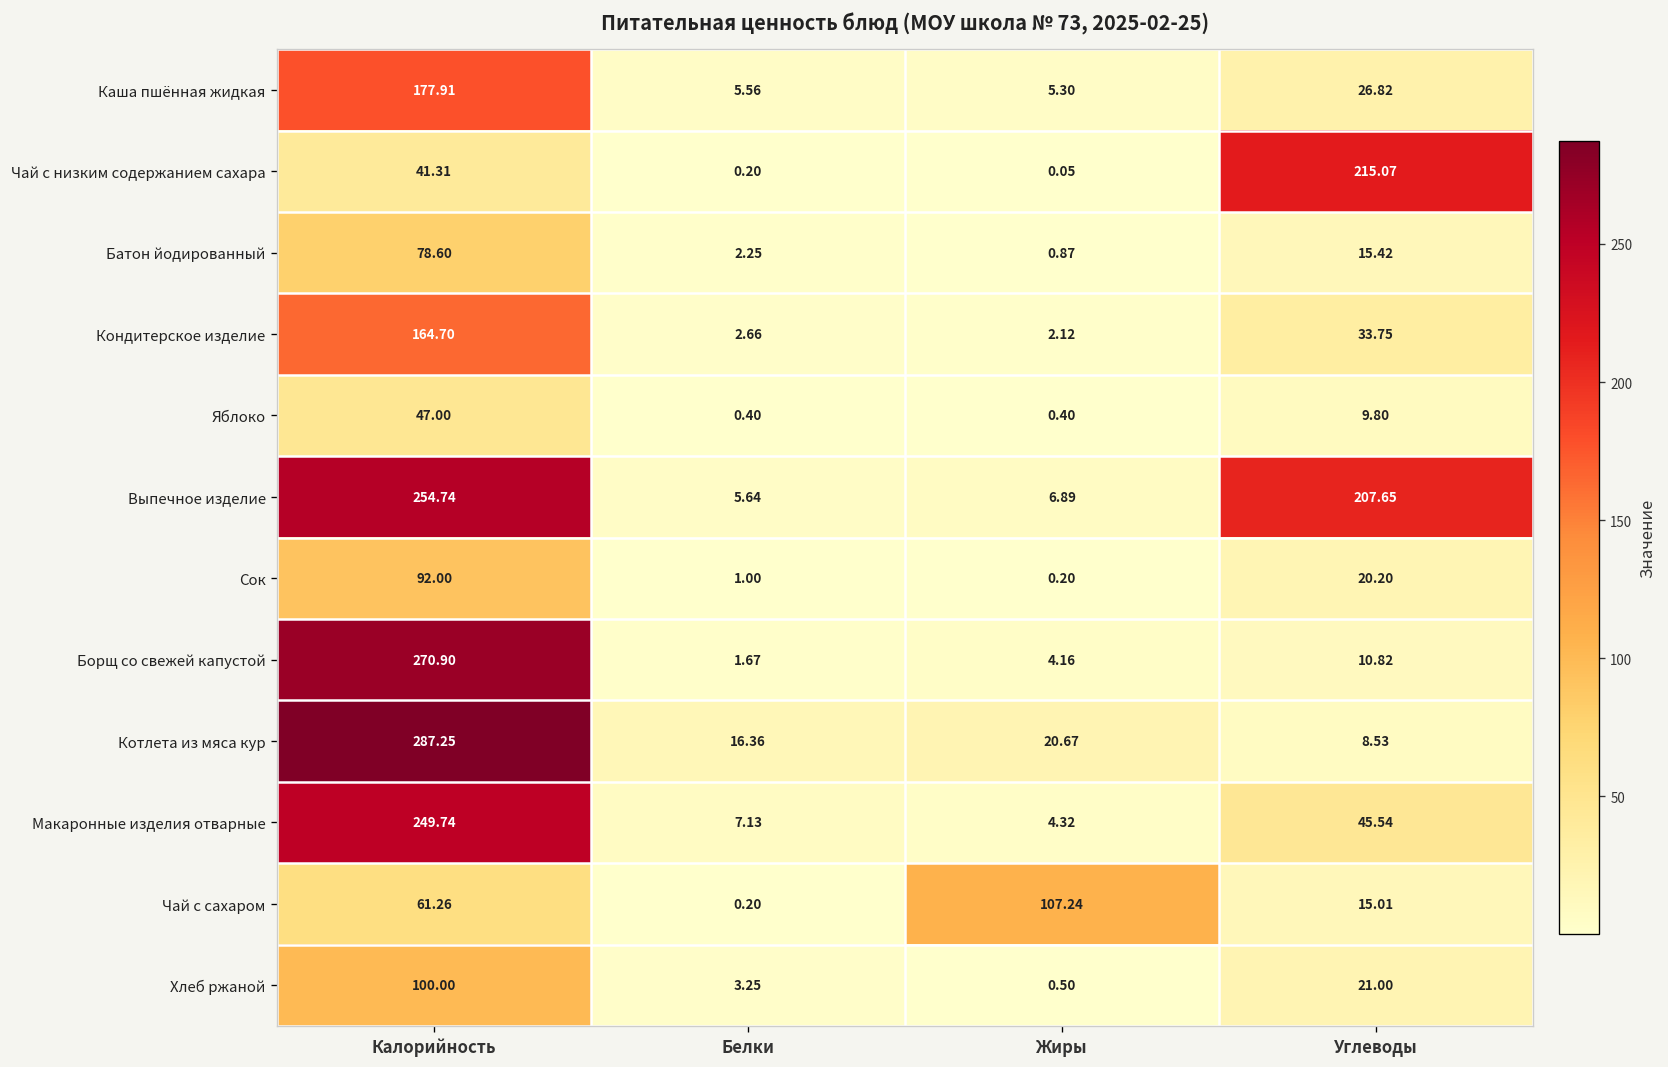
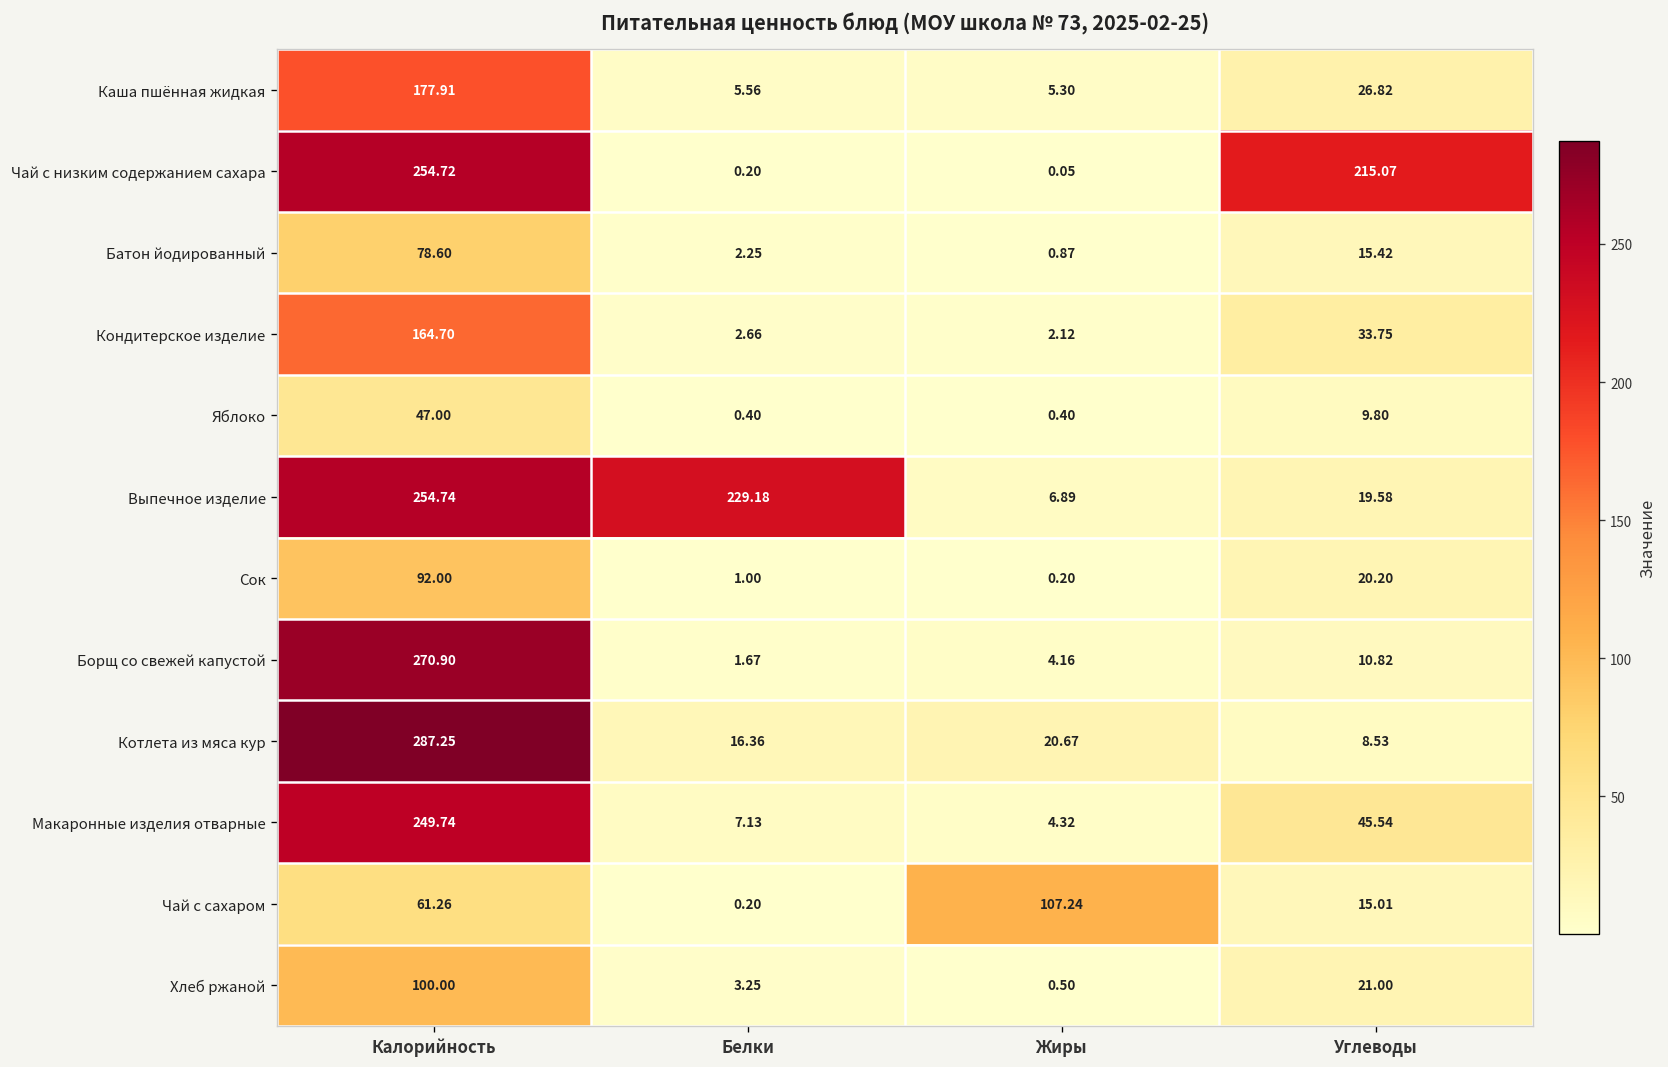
  {
    "Каша пшённая жидкая": {
      "Калорийность": 177.91,
      "Белки": 5.56,
      "Жиры": 5.30,
      "Углеводы": 26.82
    },
    "Чай с низким содержанием сахара": {
-     "Калорийность": 41.31,
+     "Калорийность": 254.72,
      "Белки": 0.20,
      "Жиры": 0.05,
      "Углеводы": 215.07
    },
    "Батон йодированный": {
      "Калорийность": 78.60,
      "Белки": 2.25,
      "Жиры": 0.87,
      "Углеводы": 15.42
    },
    "Кондитерское изделие": {
      "Калорийность": 164.70,
      "Белки": 2.66,
      "Жиры": 2.12,
      "Углеводы": 33.75
    },
    "Яблоко": {
      "Калорийность": 47.00,
      "Белки": 0.40,
      "Жиры": 0.40,
      "Углеводы": 9.80
    },
    "Выпечное изделие": {
      "Калорийность": 254.74,
-     "Белки": 5.64,
+     "Белки": 229.18,
      "Жиры": 6.89,
-     "Углеводы": 207.65
+     "Углеводы": 19.58
    },
    "Сок": {
      "Калорийность": 92.00,
      "Белки": 1.00,
      "Жиры": 0.20,
      "Углеводы": 20.20
    },
    "Борщ со свежей капустой": {
      "Калорийность": 270.90,
      "Белки": 1.67,
      "Жиры": 4.16,
      "Углеводы": 10.82
    },
    "Котлета из мяса кур": {
      "Калорийность": 287.25,
      "Белки": 16.36,
      "Жиры": 20.67,
      "Углеводы": 8.53
    },
    "Макаронные изделия отварные": {
      "Калорийность": 249.74,
      "Белки": 7.13,
      "Жиры": 4.32,
      "Углеводы": 45.54
    },
    "Чай с сахаром": {
      "Калорийность": 61.26,
      "Белки": 0.20,
      "Жиры": 107.24,
      "Углеводы": 15.01
    },
    "Хлеб ржаной": {
      "Калорийность": 100.00,
      "Белки": 3.25,
      "Жиры": 0.50,
      "Углеводы": 21.00
    }
  }
